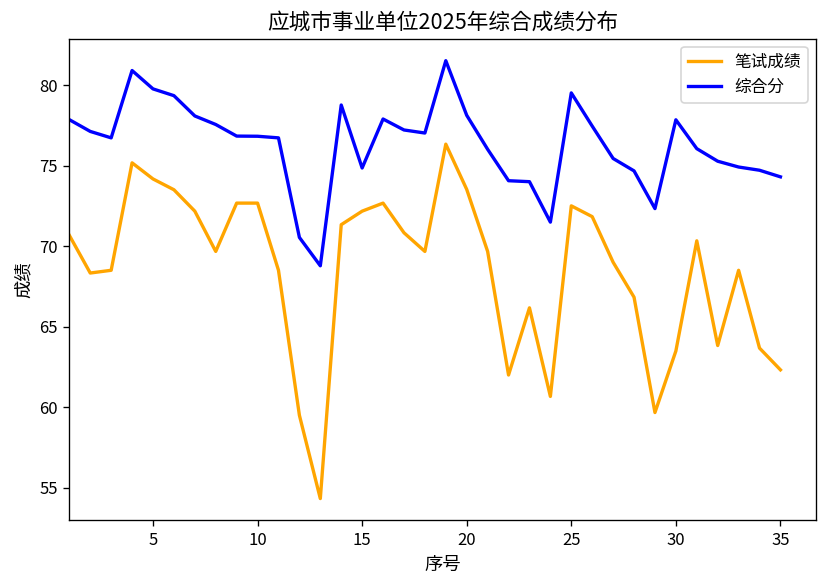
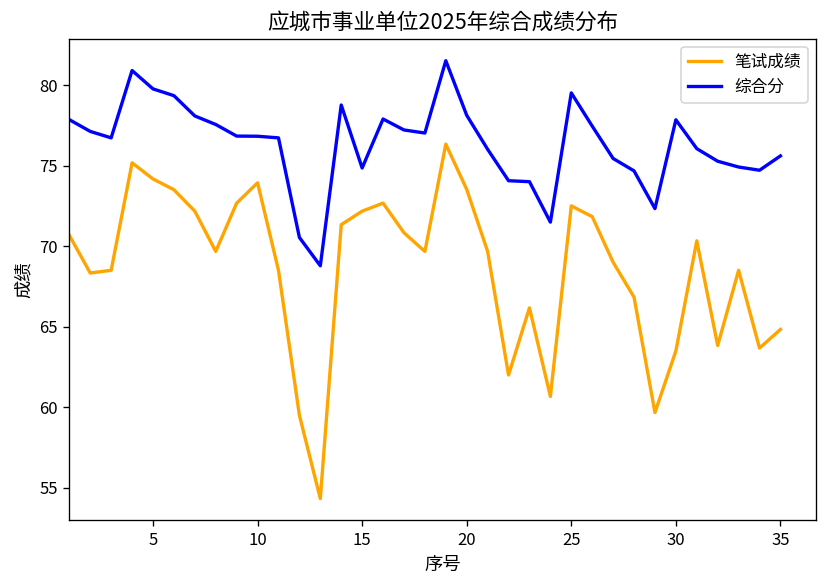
  {
    "笔试成绩": {
      "5": 74.2,
-     "10": 72.7,
+     "10": 73.9,
      "15": 72.2,
      "20": 73.5,
      "25": 72.5,
      "30": 63.5,
-     "35": 62.3
+     "35": 64.8
    },
    "综合分": {
      "5": 79.8,
      "10": 76.8,
      "15": 74.9,
      "20": 78.1,
      "25": 79.5,
      "30": 77.8,
-     "35": 74.3
+     "35": 75.6
    }
  }
